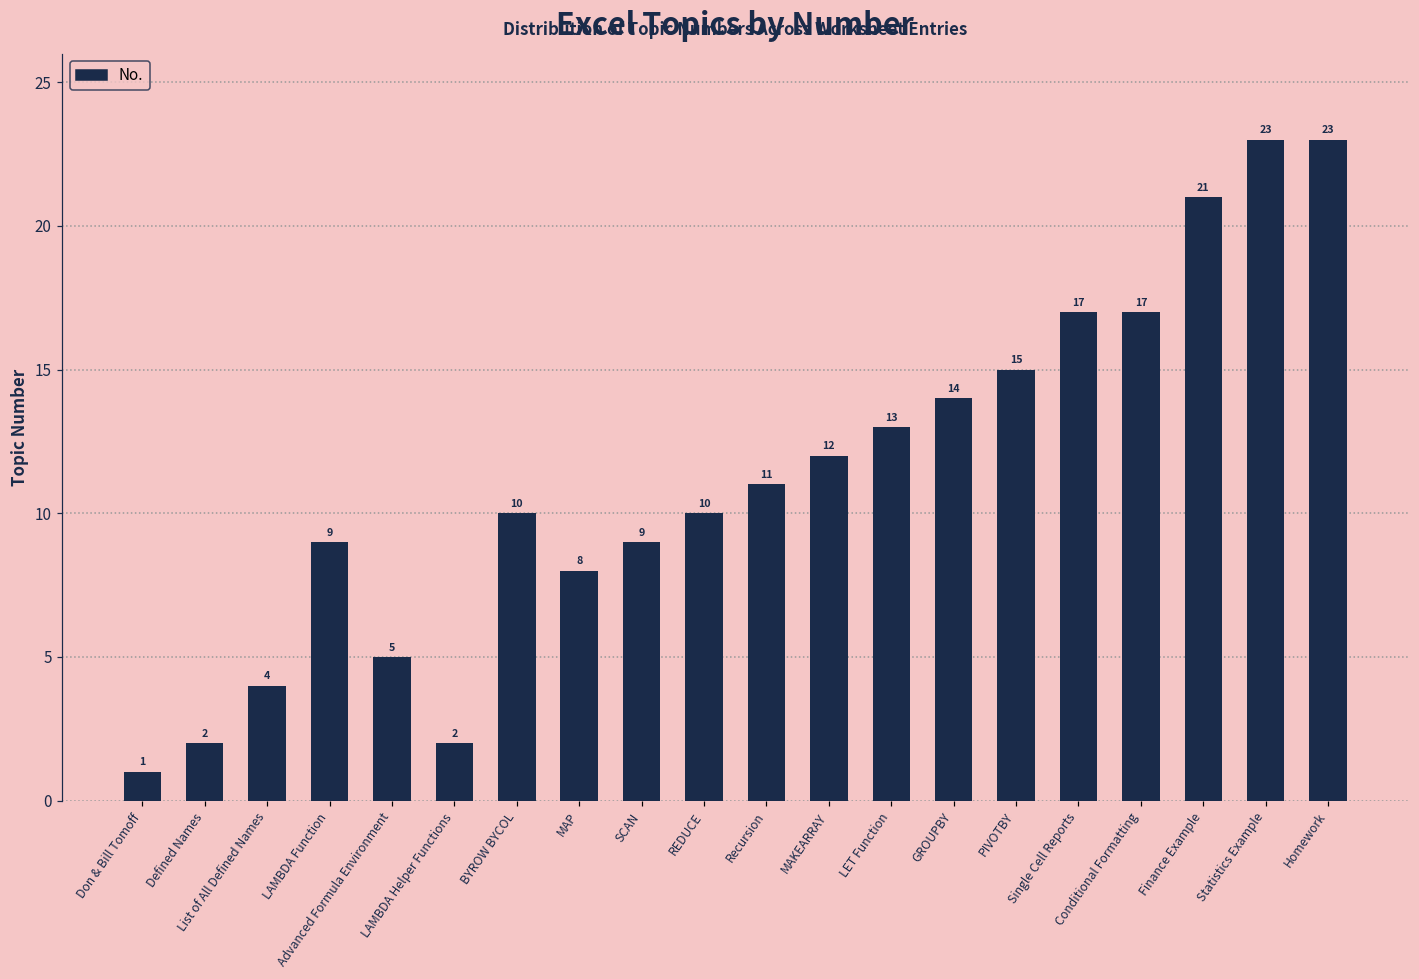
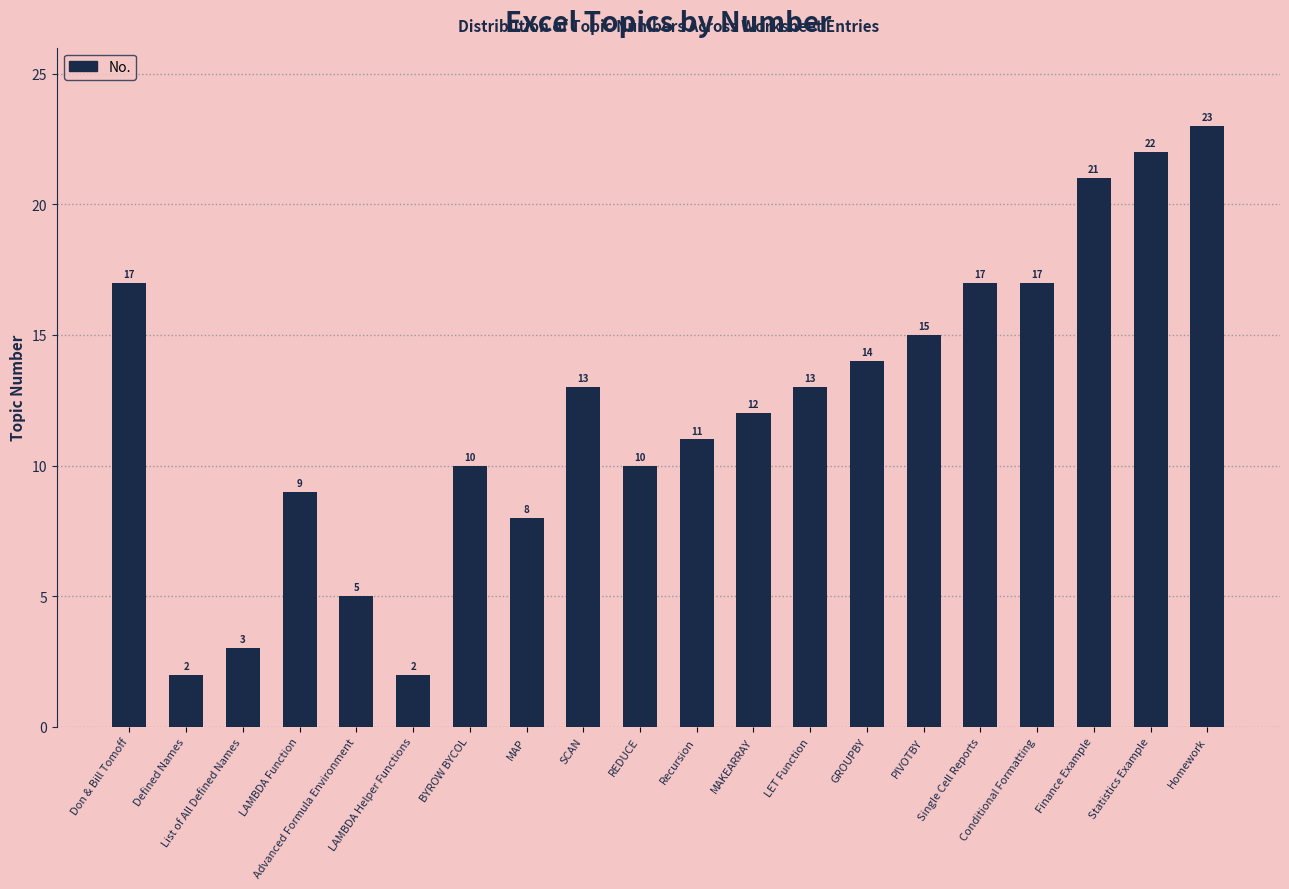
  {
-   "Don & Bill Tomoff": 1,
+   "Don & Bill Tomoff": 17,
    "Defined Names": 2,
-   "List of All Defined Names": 4,
+   "List of All Defined Names": 3,
    "LAMBDA Function": 9,
    "Advanced Formula Environment": 5,
    "LAMBDA Helper Functions": 2,
    "BYROW BYCOL": 10,
    "MAP": 8,
-   "SCAN": 9,
+   "SCAN": 13,
    "REDUCE": 10,
    "Recursion": 11,
    "MAKEARRAY": 12,
    "LET Function": 13,
    "GROUPBY": 14,
    "PIVOTBY": 15,
    "Single Cell Reports": 17,
    "Conditional Formatting": 17,
    "Finance Example": 21,
-   "Statistics Example": 23,
+   "Statistics Example": 22,
    "Homework": 23
  }
